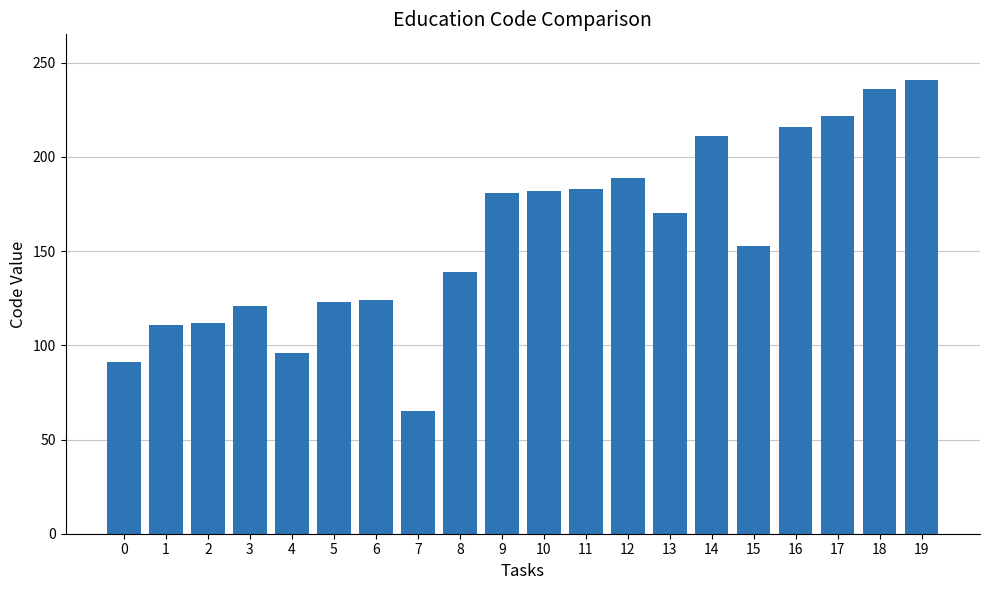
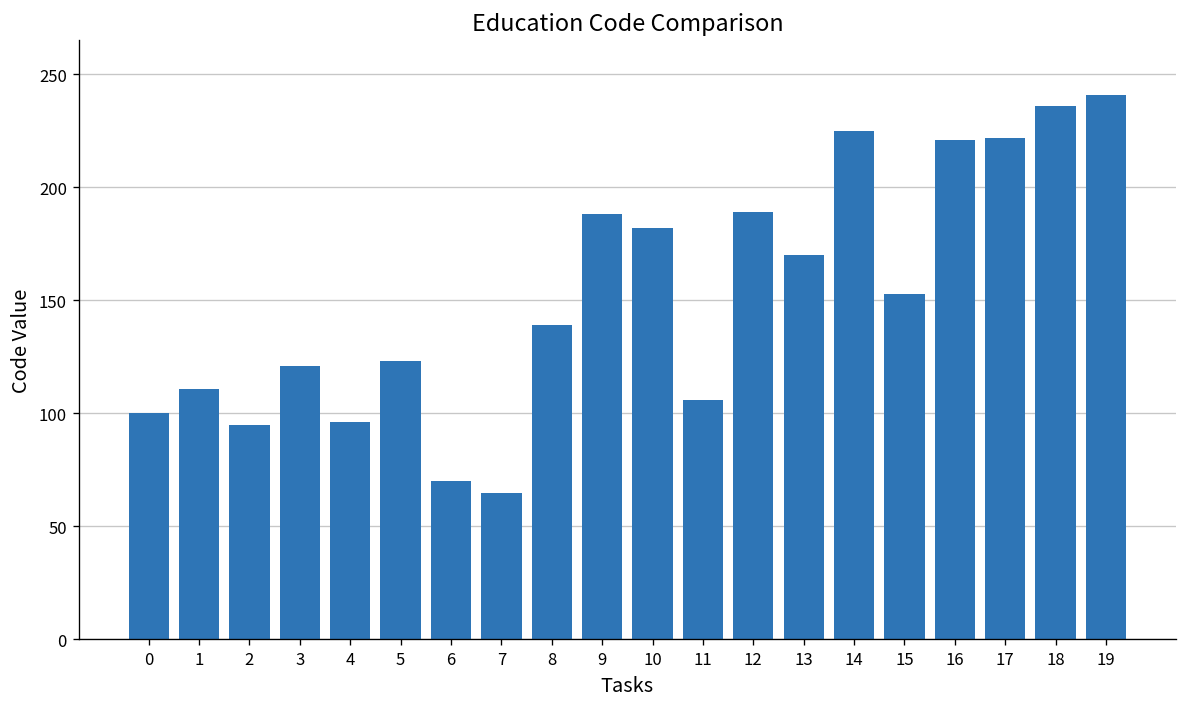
  {
-   "0": 91,
+   "0": 100,
    "1": 111,
-   "2": 112,
+   "2": 95,
    "3": 121,
    "4": 96,
    "5": 123,
-   "6": 124,
+   "6": 70,
    "7": 65,
    "8": 139,
-   "9": 181,
+   "9": 188,
    "10": 182,
-   "11": 183,
+   "11": 106,
    "12": 189,
    "13": 170,
-   "14": 211,
+   "14": 225,
    "15": 153,
-   "16": 216,
+   "16": 221,
    "17": 222,
    "18": 236,
    "19": 241
  }
